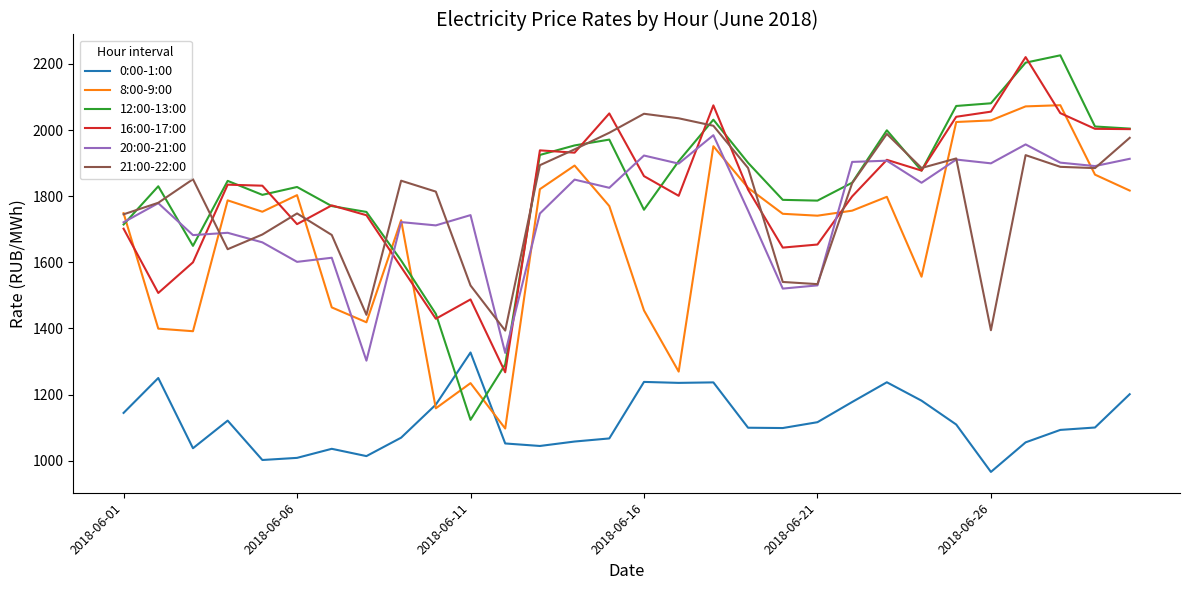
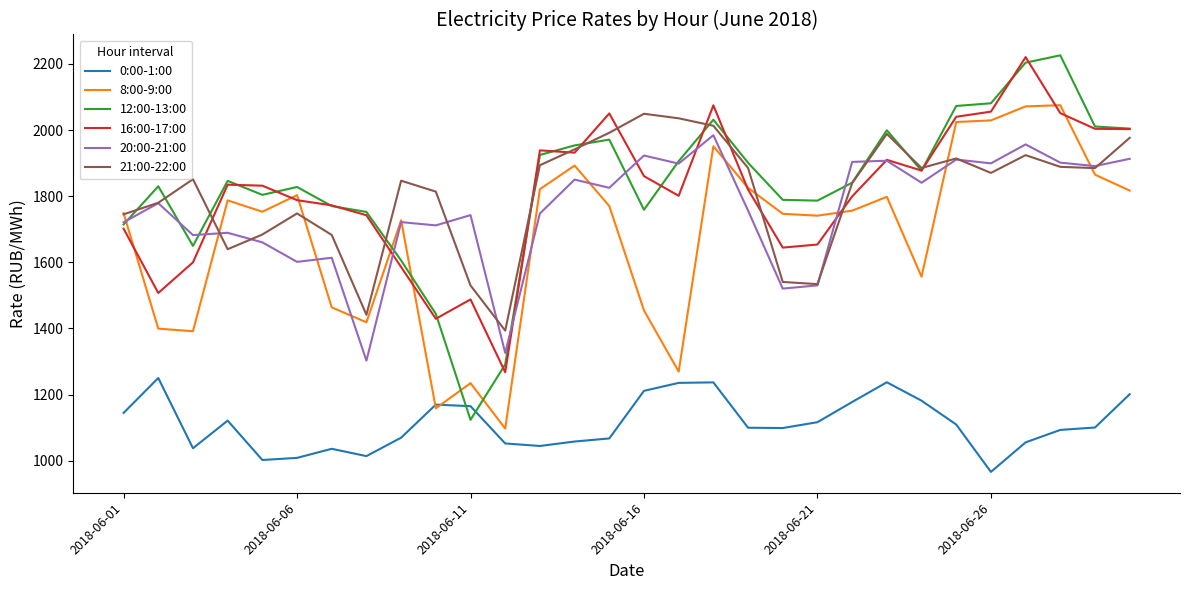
  {
    "0:00-1:00": {
      "2018-06-01": 1140,
      "2018-06-06": 1010,
-     "2018-06-11": 1330,
-     "2018-06-16": 1240,
+     "2018-06-11": 1170,
+     "2018-06-16": 1210,
      "2018-06-21": 1120,
      "2018-06-26": 970
    },
    "8:00-9:00": {
      "2018-06-06": 1800,
      "2018-06-11": 1230,
      "2018-06-16": 1450,
      "2018-06-21": 1740,
      "2018-06-26": 2030
    },
    "12:00-13:00": {
      "2018-06-06": 1830,
      "2018-06-11": 1120,
      "2018-06-16": 1760,
      "2018-06-21": 1790,
      "2018-06-26": 2080
    },
    "16:00-17:00": {
      "2018-06-01": 1700,
-     "2018-06-06": 1720,
+     "2018-06-06": 1790,
      "2018-06-11": 1490,
      "2018-06-16": 1860,
      "2018-06-21": 1650,
      "2018-06-26": 2060
    },
    "20:00-21:00": {
      "2018-06-06": 1600,
      "2018-06-11": 1740,
      "2018-06-16": 1920,
      "2018-06-26": 1900
    },
    "21:00-22:00": {
      "2018-06-06": 1750,
      "2018-06-11": 1530,
      "2018-06-16": 2050,
-     "2018-06-26": 1390
+     "2018-06-26": 1870
    }
  }
